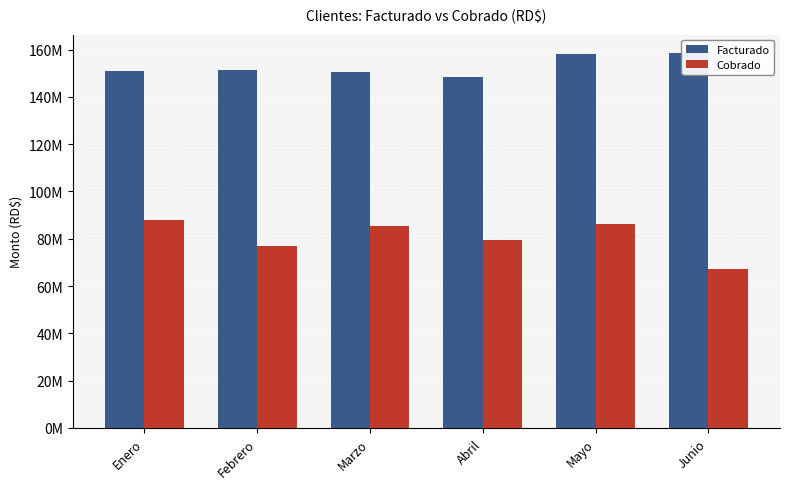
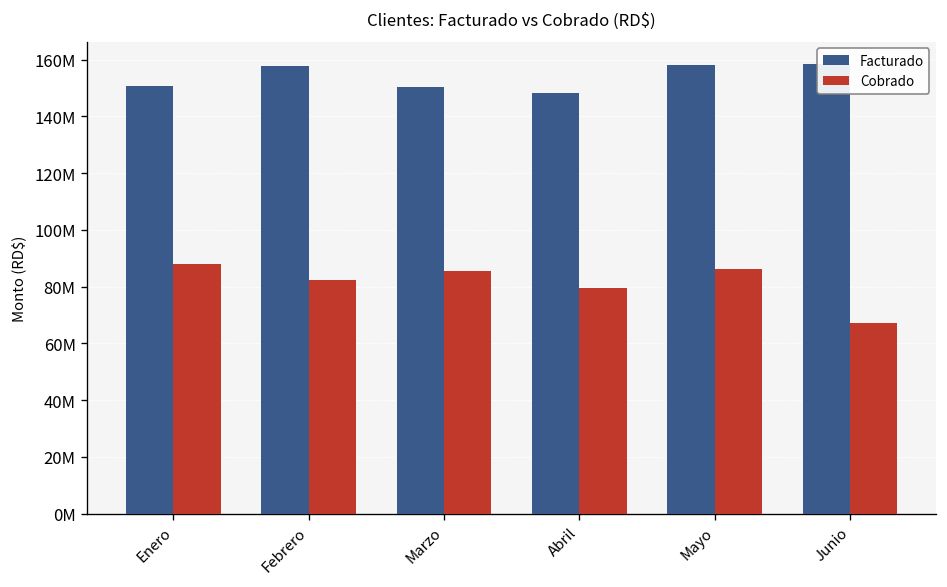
  {
    "Facturado": {
      "Enero": 151000000,
-     "Febrero": 151000000,
+     "Febrero": 158000000,
      "Marzo": 150000000,
      "Abril": 148000000,
      "Mayo": 158000000
    },
    "Cobrado": {
      "Enero": 88000000,
-     "Febrero": 77000000,
+     "Febrero": 83000000,
      "Marzo": 85000000,
      "Abril": 79000000,
      "Mayo": 86000000,
      "Junio": 67000000
    }
  }
